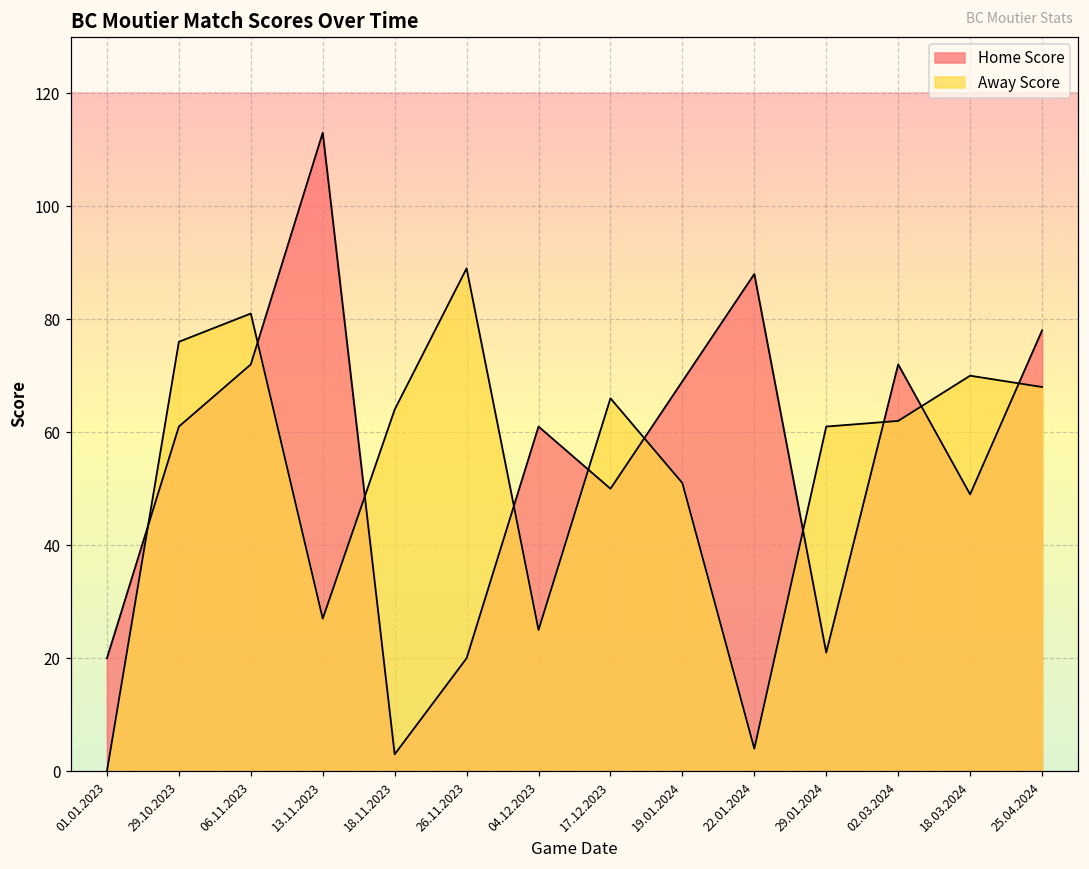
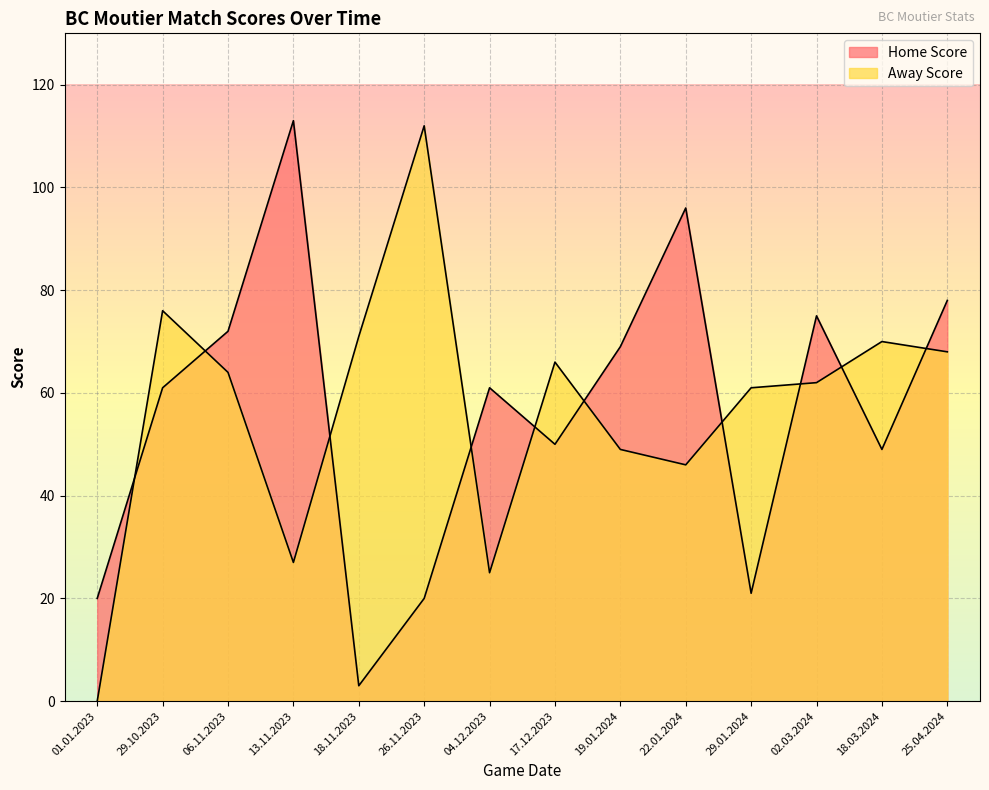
  {
    "Home Score": {
      "01.01.2023": 20,
      "29.10.2023": 61,
      "06.11.2023": 72,
      "13.11.2023": 113,
      "18.11.2023": 3,
      "26.11.2023": 20,
      "04.12.2023": 61,
      "17.12.2023": 50,
      "19.01.2024": 69,
-     "22.01.2024": 88,
+     "22.01.2024": 96,
      "29.01.2024": 21,
-     "02.03.2024": 72,
+     "02.03.2024": 75,
      "18.03.2024": 49,
      "25.04.2024": 78
    },
    "Away Score": {
      "01.01.2023": 0,
      "29.10.2023": 76,
-     "06.11.2023": 81,
+     "06.11.2023": 64,
      "13.11.2023": 27,
-     "18.11.2023": 64,
-     "26.11.2023": 89,
+     "18.11.2023": 71,
+     "26.11.2023": 112,
      "04.12.2023": 25,
      "17.12.2023": 66,
-     "19.01.2024": 51,
-     "22.01.2024": 4,
+     "19.01.2024": 49,
+     "22.01.2024": 46,
      "29.01.2024": 61,
      "02.03.2024": 62,
      "18.03.2024": 70,
      "25.04.2024": 68
    }
  }
